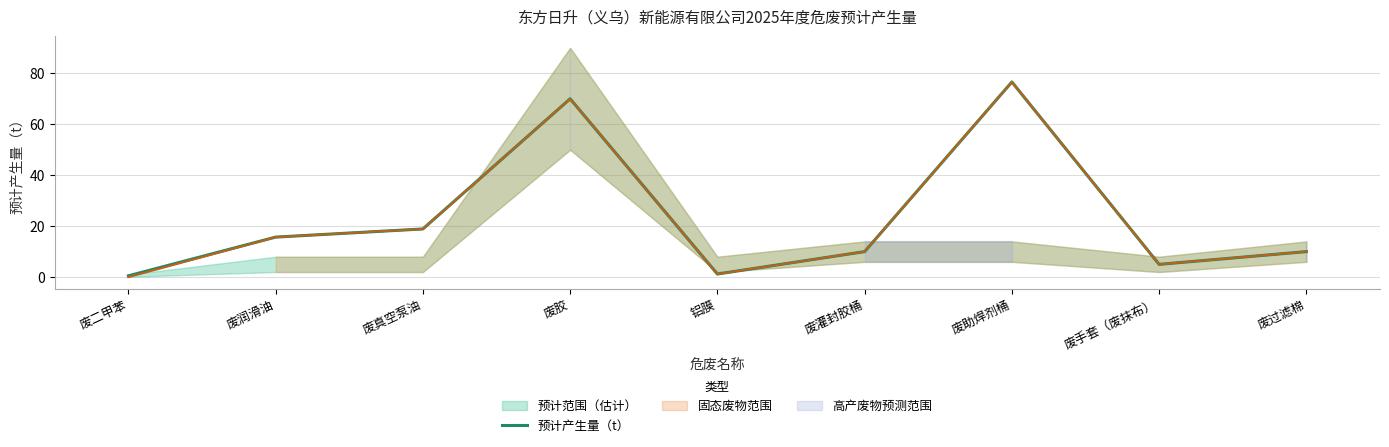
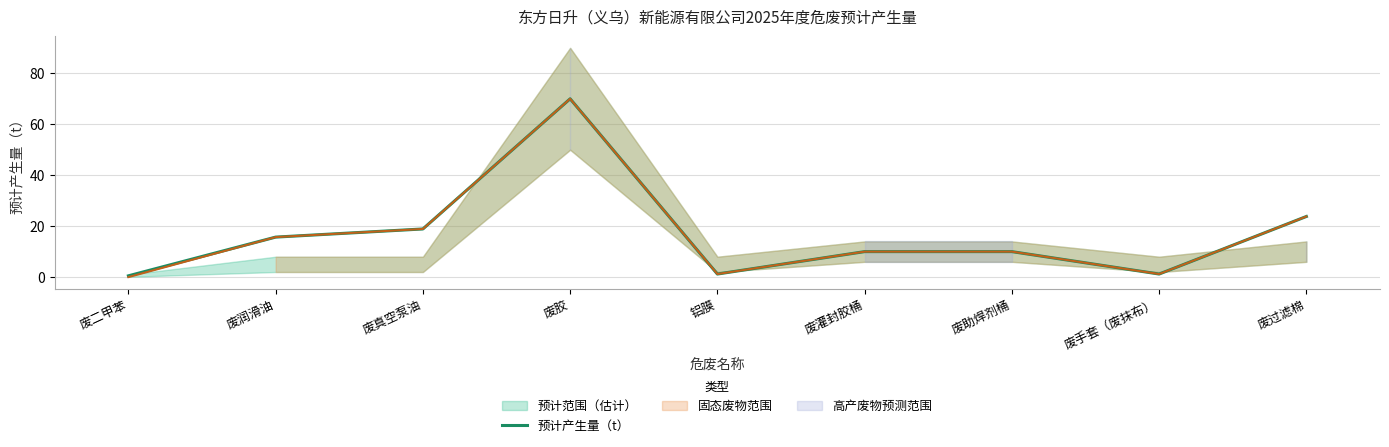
  {
    "预计产生量（t）": {
-     "废助焊剂桶": 77,
-     "废手套（废抹布）": 5,
-     "废过滤棉": 10
+     "废助焊剂桶": 10,
+     "废手套（废抹布）": 1,
+     "废过滤棉": 24
    }
  }
